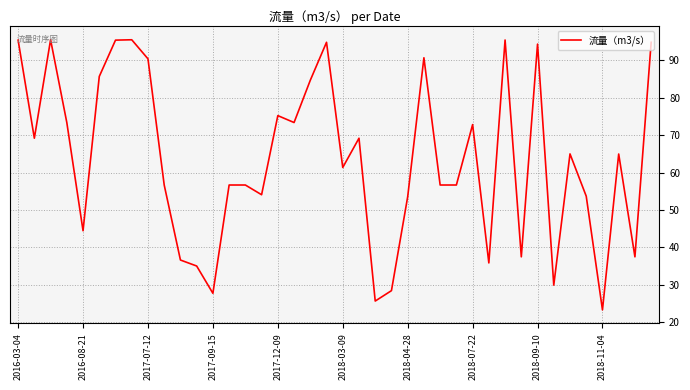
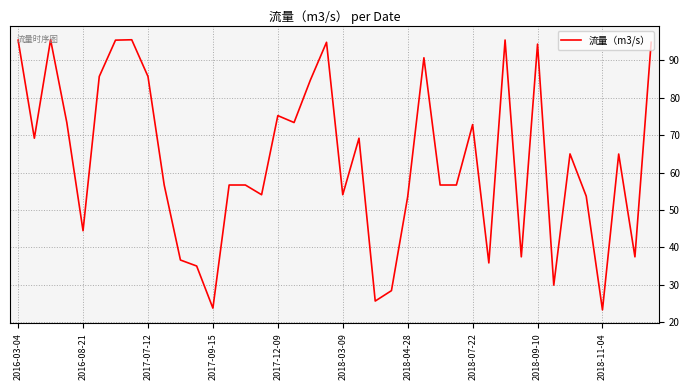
  {
    "2016-03-04": 95,
    "2016-08-21": 44,
-   "2017-07-12": 90,
-   "2017-09-15": 28,
+   "2017-07-12": 86,
+   "2017-09-15": 24,
    "2017-12-09": 75,
-   "2018-03-09": 61,
+   "2018-03-09": 54,
    "2018-04-28": 54,
    "2018-07-22": 73,
    "2018-09-10": 94,
    "2018-11-04": 23
  }
